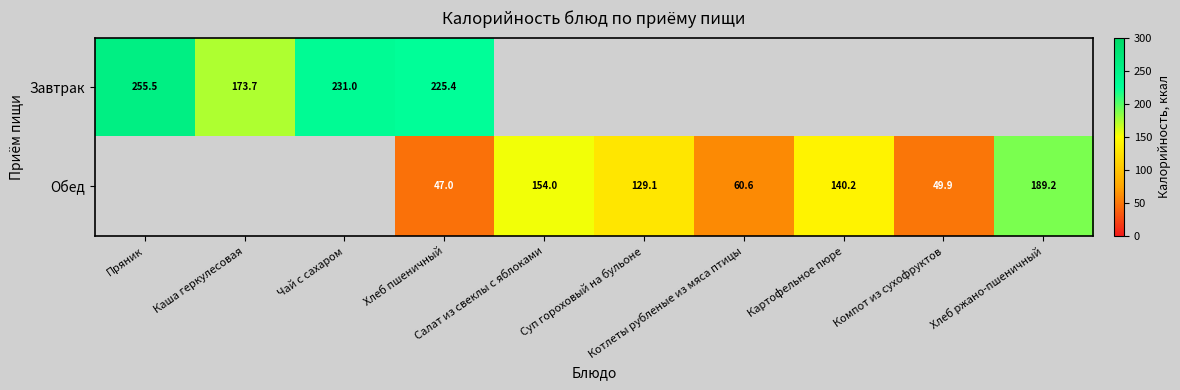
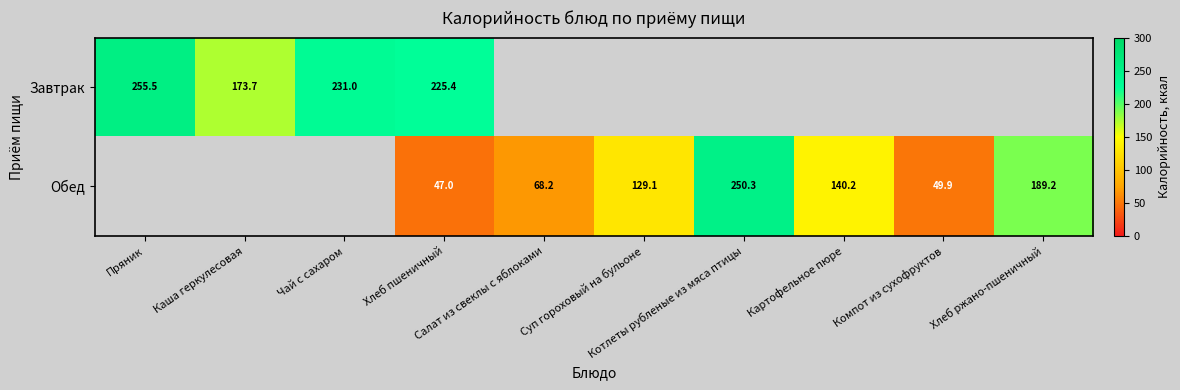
  {
    "Завтрак": {
      "Пряник": 255.5,
      "Каша геркулесовая": 173.7,
      "Чай с сахаром": 231.0,
      "Хлеб пшеничный": 225.4
    },
    "Обед": {
      "Хлеб пшеничный": 47.0,
-     "Салат из свеклы с яблоками": 154.0,
+     "Салат из свеклы с яблоками": 68.2,
      "Суп гороховый на бульоне": 129.1,
-     "Котлеты рубленые из мяса птицы": 60.6,
+     "Котлеты рубленые из мяса птицы": 250.3,
      "Картофельное пюре": 140.2,
      "Компот из сухофруктов": 49.9,
      "Хлеб ржано-пшеничный": 189.2
    }
  }
